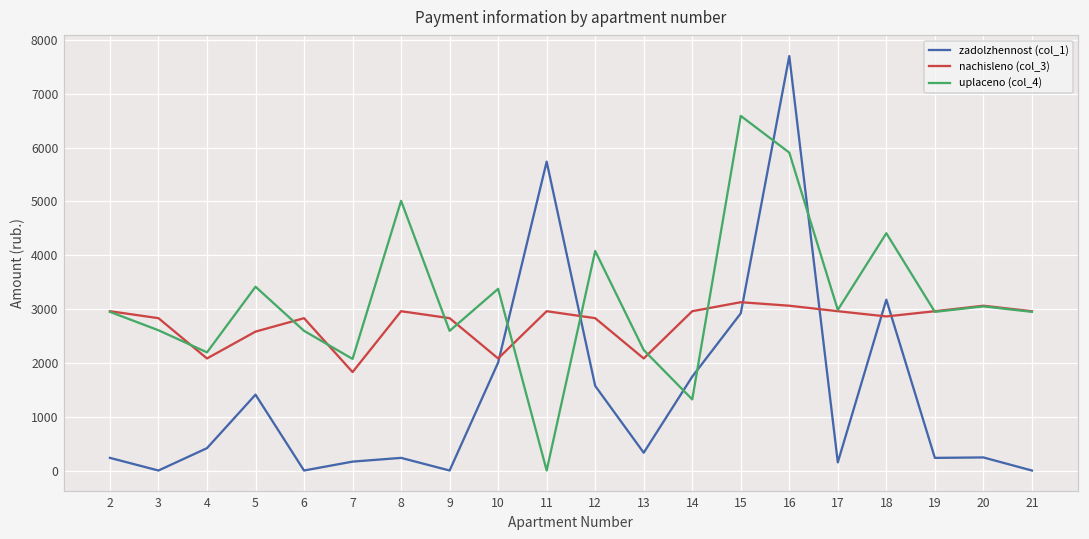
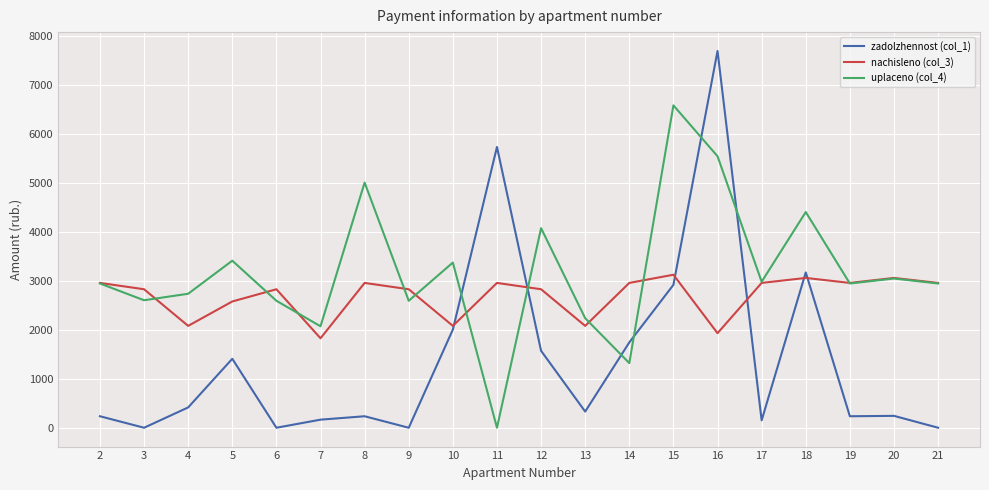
  {
    "zadolzhennost (col_1)": {
      "2": 200,
      "3": 0,
      "4": 400,
      "5": 1400,
      "6": 0,
      "7": 200,
      "8": 200,
      "9": 0,
      "10": 2000,
      "11": 5700,
      "12": 1600,
      "13": 300,
      "14": 1700,
      "15": 2900,
      "16": 7700,
      "17": 200,
      "18": 3200,
      "19": 200,
      "20": 200,
      "21": 0
    },
    "nachisleno (col_3)": {
      "3": 2800,
      "4": 2100,
      "5": 2600,
      "6": 2800,
      "7": 1800,
      "8": 3000,
      "9": 2800,
      "10": 2100,
      "11": 3000,
      "12": 2800,
      "13": 2100,
      "14": 3000,
      "15": 3100,
-     "16": 3100,
-     "18": 2900
+     "16": 1900,
+     "18": 3100
    },
    "uplaceno (col_4)": {
      "3": 2600,
-     "4": 2200,
+     "4": 2700,
      "5": 3400,
      "6": 2600,
      "7": 2100,
      "8": 5000,
      "9": 2600,
      "10": 3400,
      "11": 0,
      "12": 4100,
      "13": 2200,
      "14": 1300,
      "15": 6600,
-     "16": 5900,
+     "16": 5500,
      "18": 4400
    }
  }
